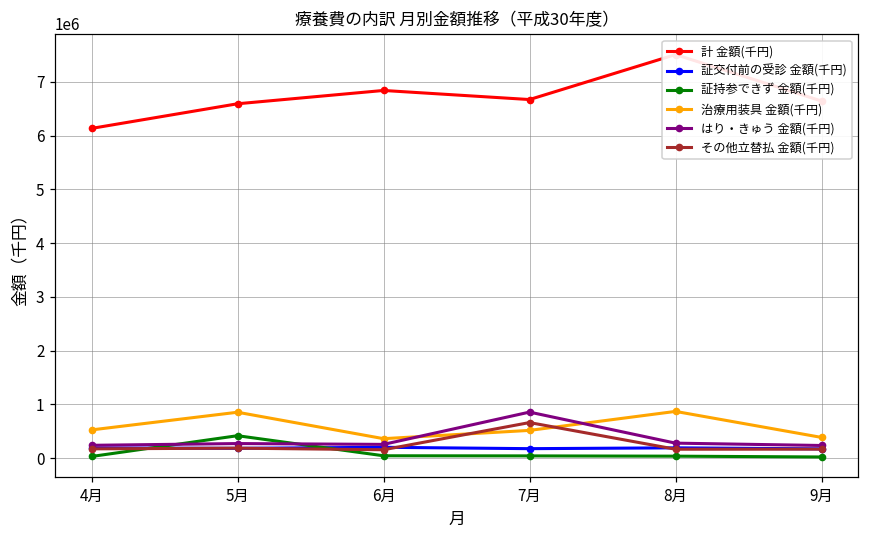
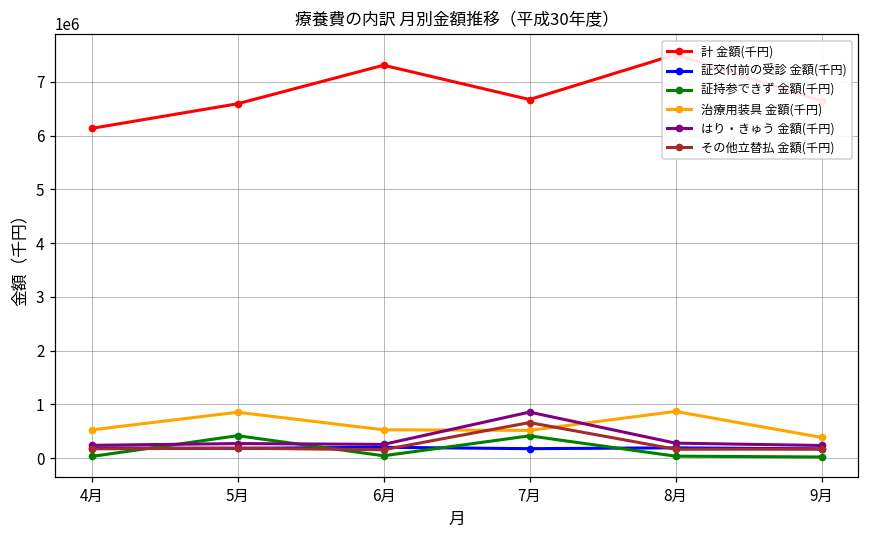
  {
    "計 金額(千円)": {
      "4月": 6100000,
      "5月": 6600000,
-     "6月": 6800000,
+     "6月": 7300000,
      "7月": 6700000
    },
    "証交付前の受診 金額(千円)": {
      "7月": 200000
    },
    "証持参できず 金額(千円)": {
      "4月": 0,
      "5月": 400000,
      "6月": 0,
-     "7月": 0,
+     "7月": 400000,
      "8月": 0,
      "9月": 0
    },
    "治療用装具 金額(千円)": {
      "4月": 500000,
      "5月": 900000,
-     "6月": 400000,
+     "6月": 500000,
      "7月": 500000,
      "8月": 900000,
      "9月": 400000
    },
    "はり・きゅう 金額(千円)": {
      "5月": 300000,
      "6月": 300000,
      "7月": 900000,
      "8月": 300000,
      "9月": 200000
    },
    "その他立替払 金額(千円)": {
      "7月": 700000
    }
  }
